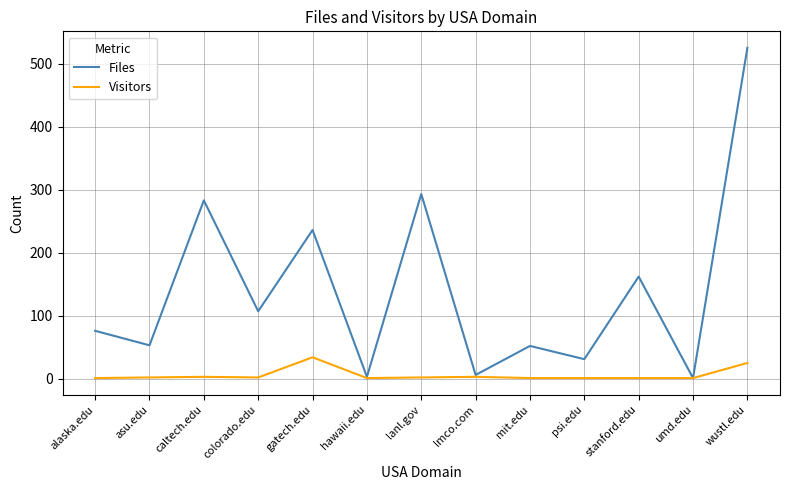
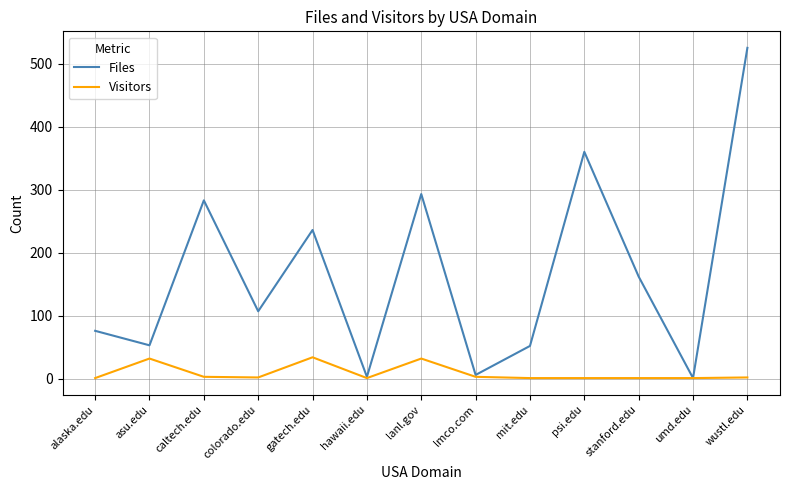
  {
    "Files": {
      "alaska.edu": 80,
      "asu.edu": 50,
      "caltech.edu": 280,
      "colorado.edu": 110,
      "gatech.edu": 240,
      "lanl.gov": 290,
      "mit.edu": 50,
-     "psi.edu": 30,
+     "psi.edu": 360,
      "stanford.edu": 160,
      "wustl.edu": 530
    },
    "Visitors": {
      "alaska.edu": 0,
-     "asu.edu": 0,
+     "asu.edu": 30,
      "caltech.edu": 0,
      "colorado.edu": 0,
      "gatech.edu": 30,
-     "lanl.gov": 0,
+     "lanl.gov": 30,
      "mit.edu": 0,
      "psi.edu": 0,
      "stanford.edu": 0,
-     "wustl.edu": 30
+     "wustl.edu": 0
    }
  }
